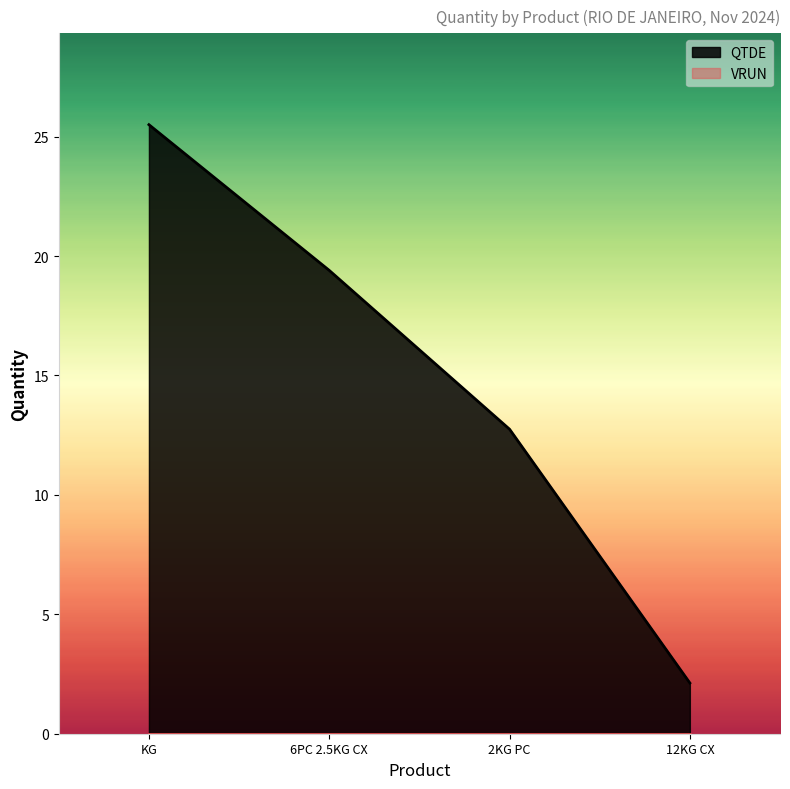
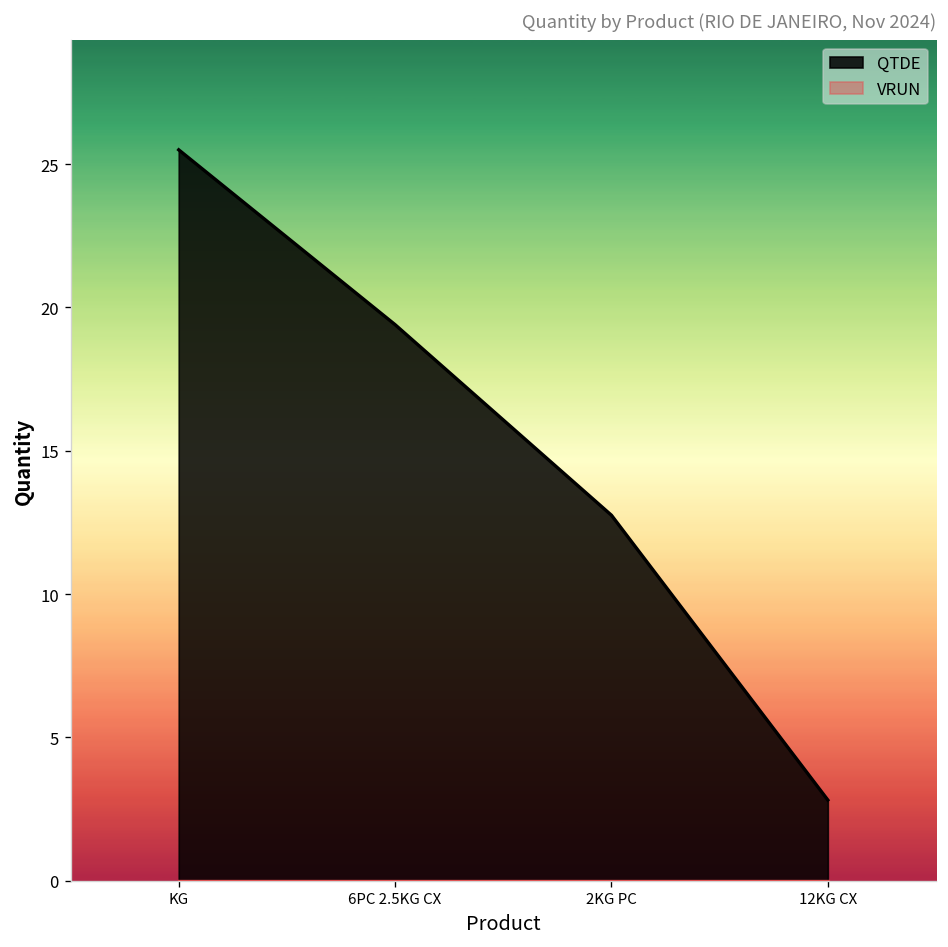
  {
    "QTDE": {
      "KG": 25.5,
      "6PC 2.5KG CX": 19.4,
      "2KG PC": 12.8,
-     "12KG CX": 2.1
+     "12KG CX": 2.8
    },
    "VRUN": {
      "KG": 0.0,
      "6PC 2.5KG CX": 0.0,
      "2KG PC": 0.0,
      "12KG CX": 0.0
    }
  }
